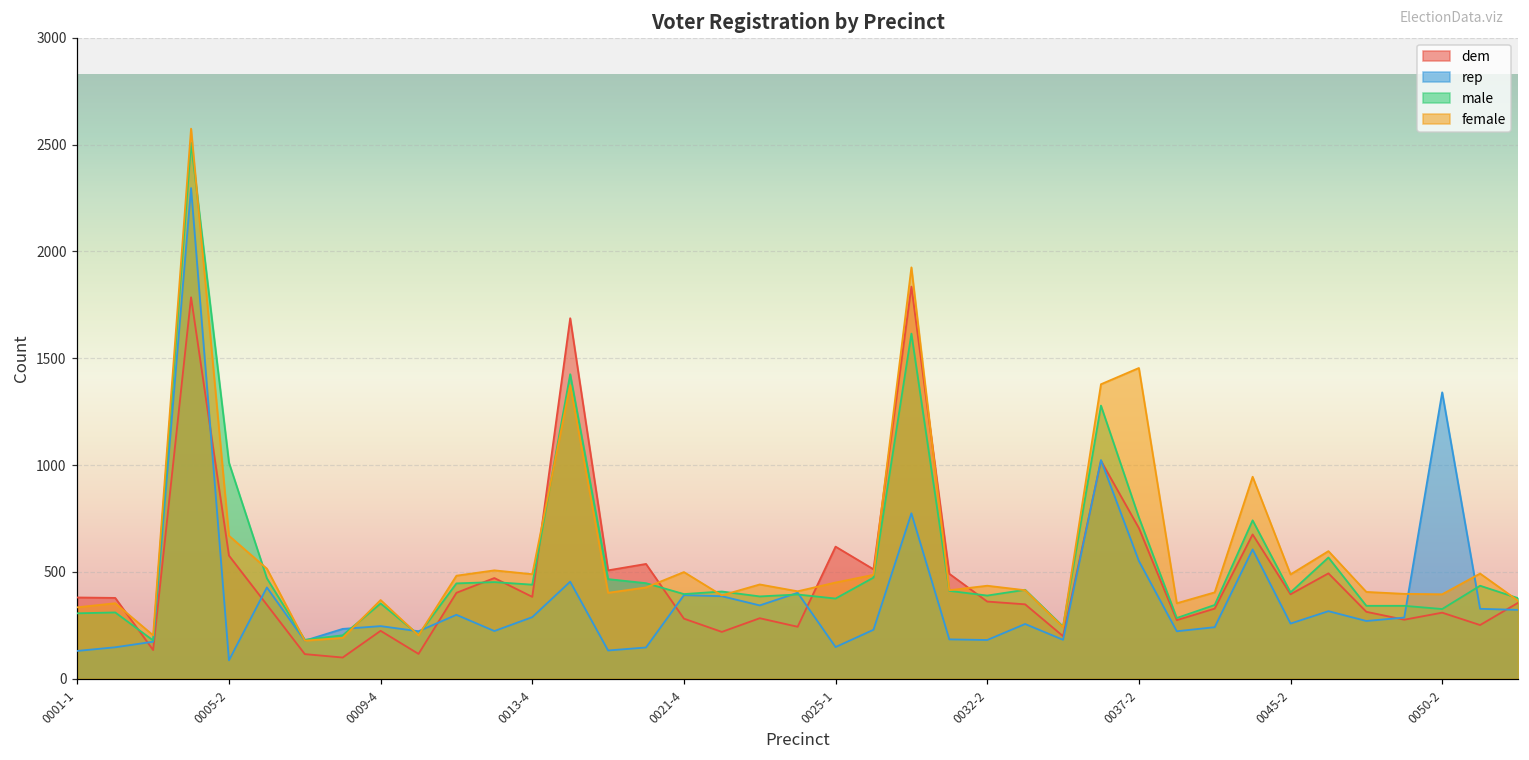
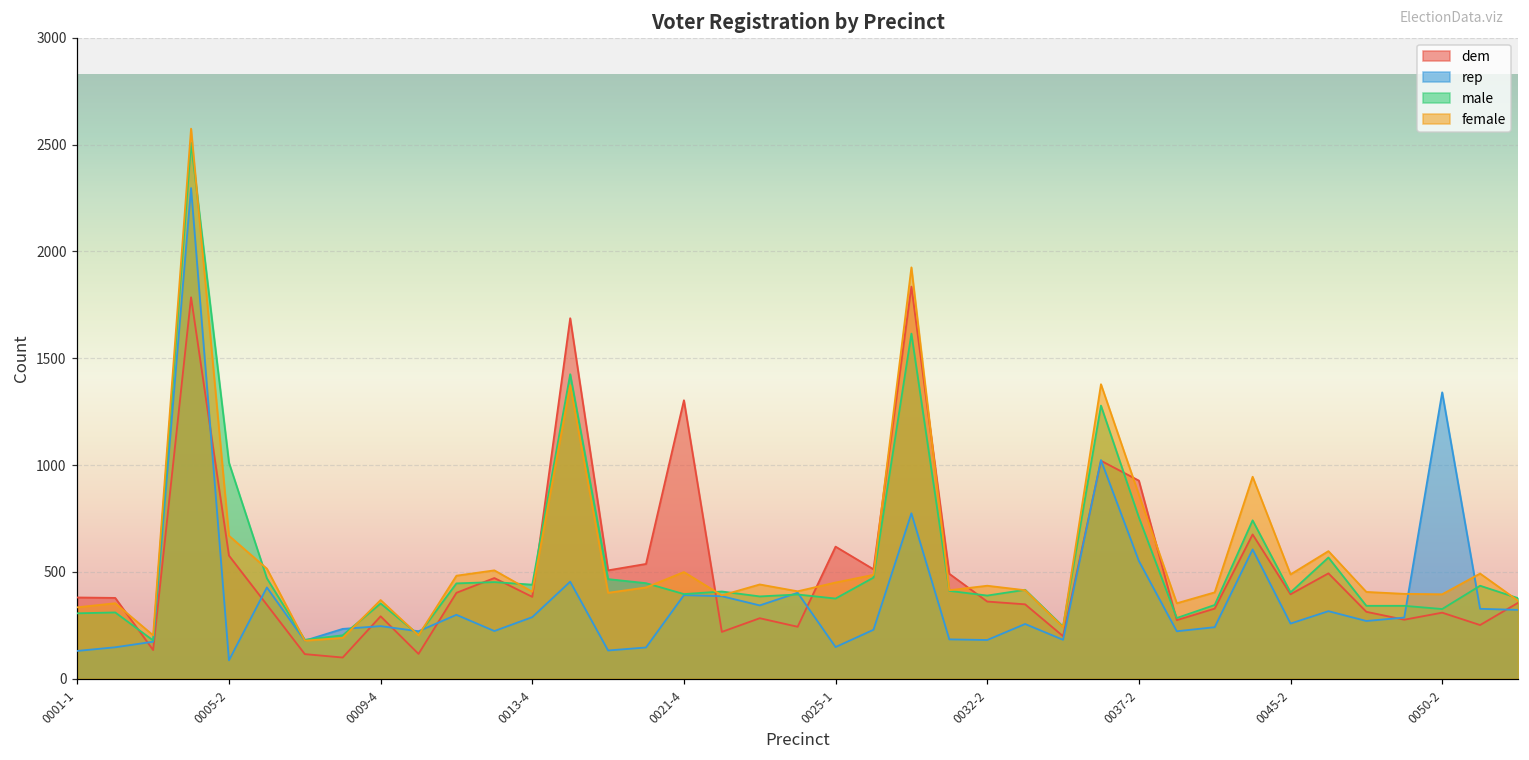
  {
    "dem": {
      "0001-1": 380,
      "0005-2": 580,
-     "0009-4": 220,
+     "0009-4": 290,
      "0013-4": 380,
-     "0021-4": 280,
+     "0021-4": 1300,
      "0025-1": 620,
      "0032-2": 360,
-     "0037-2": 710,
+     "0037-2": 930,
      "0050-2": 310
    },
    "rep": {
      "0001-1": 130,
      "0005-2": 90,
      "0009-4": 250,
      "0013-4": 290,
      "0025-1": 150,
      "0032-2": 180,
      "0037-2": 550,
      "0045-2": 260,
      "0050-2": 1340
    },
    "male": {
      "0001-1": 310,
      "0005-2": 1010,
      "0009-4": 350,
      "0013-4": 440,
      "0025-1": 380,
      "0032-2": 390,
      "0037-2": 760,
      "0050-2": 330
    },
    "female": {
      "0001-1": 330,
      "0005-2": 670,
      "0009-4": 370,
-     "0013-4": 490,
+     "0013-4": 410,
      "0021-4": 500,
      "0025-1": 450,
      "0032-2": 440,
-     "0037-2": 1450,
+     "0037-2": 860,
      "0045-2": 490,
      "0050-2": 400
    }
  }
